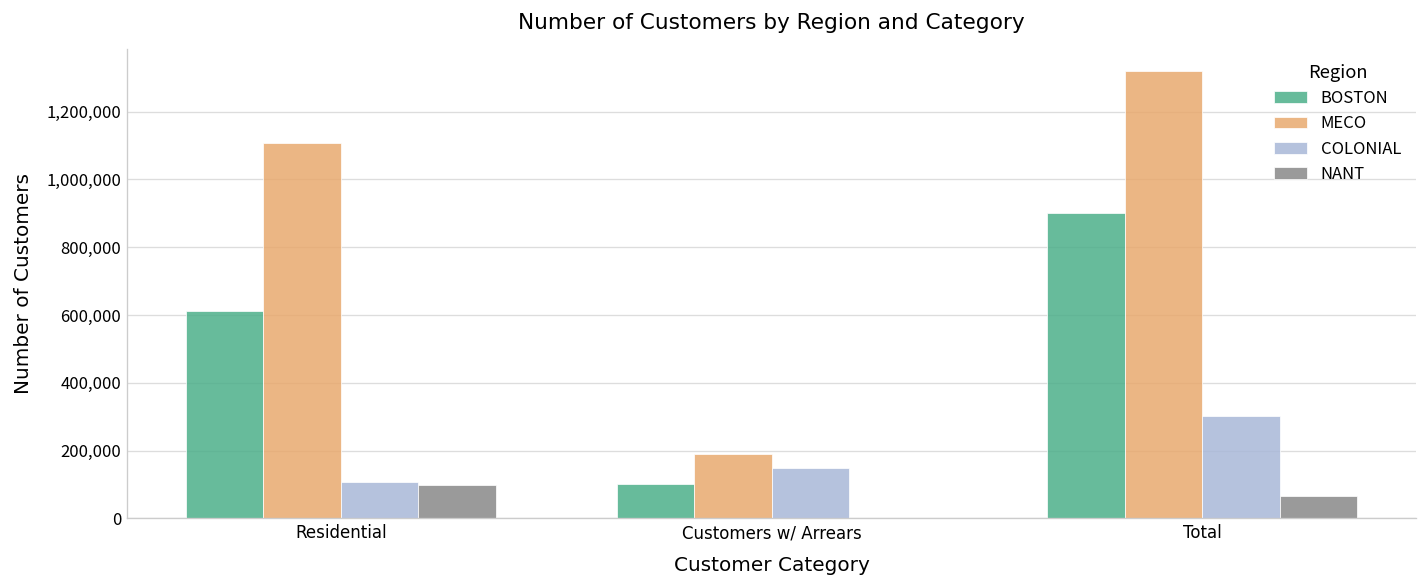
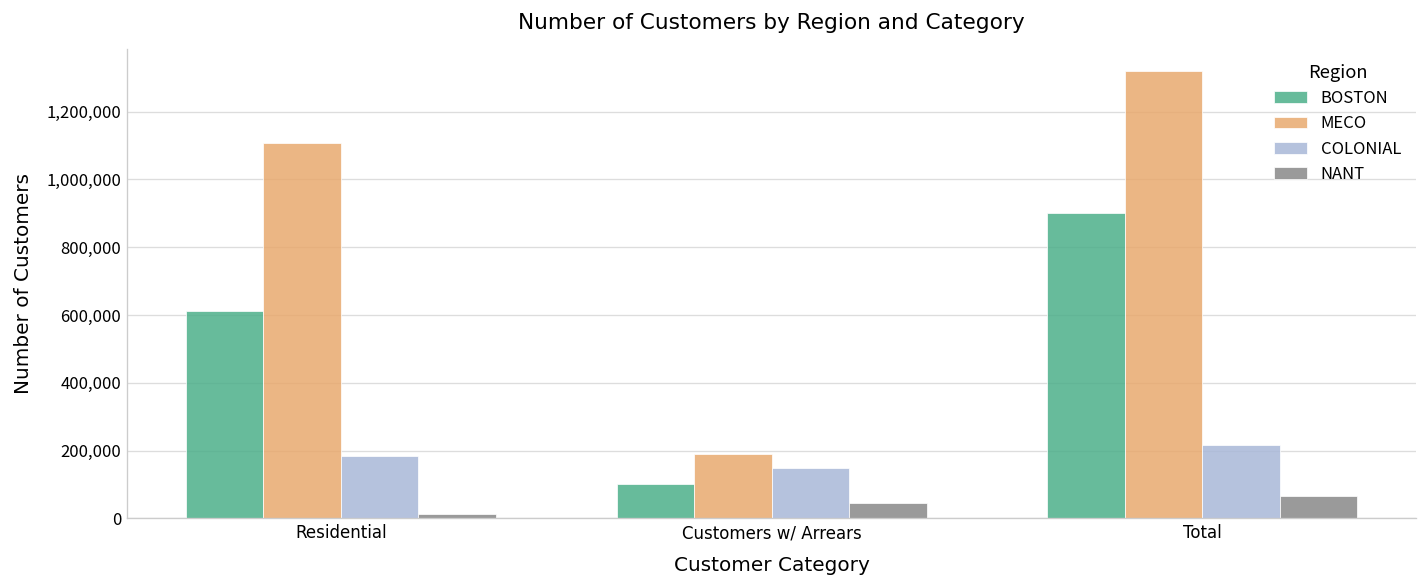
  {
    "BOSTON": {
      "Residential": "610,000",
      "Customers w/ Arrears": "100,000",
      "Total": "900,000"
    },
    "MECO": {
      "Residential": "1,110,000",
      "Customers w/ Arrears": "190,000",
      "Total": "1,320,000"
    },
    "COLONIAL": {
-     "Residential": "110,000",
+     "Residential": "180,000",
      "Customers w/ Arrears": "150,000",
-     "Total": "300,000"
+     "Total": "220,000"
    },
    "NANT": {
-     "Residential": "100,000",
-     "Customers w/ Arrears": "0",
+     "Residential": "10,000",
+     "Customers w/ Arrears": "50,000",
      "Total": "70,000"
    }
  }
